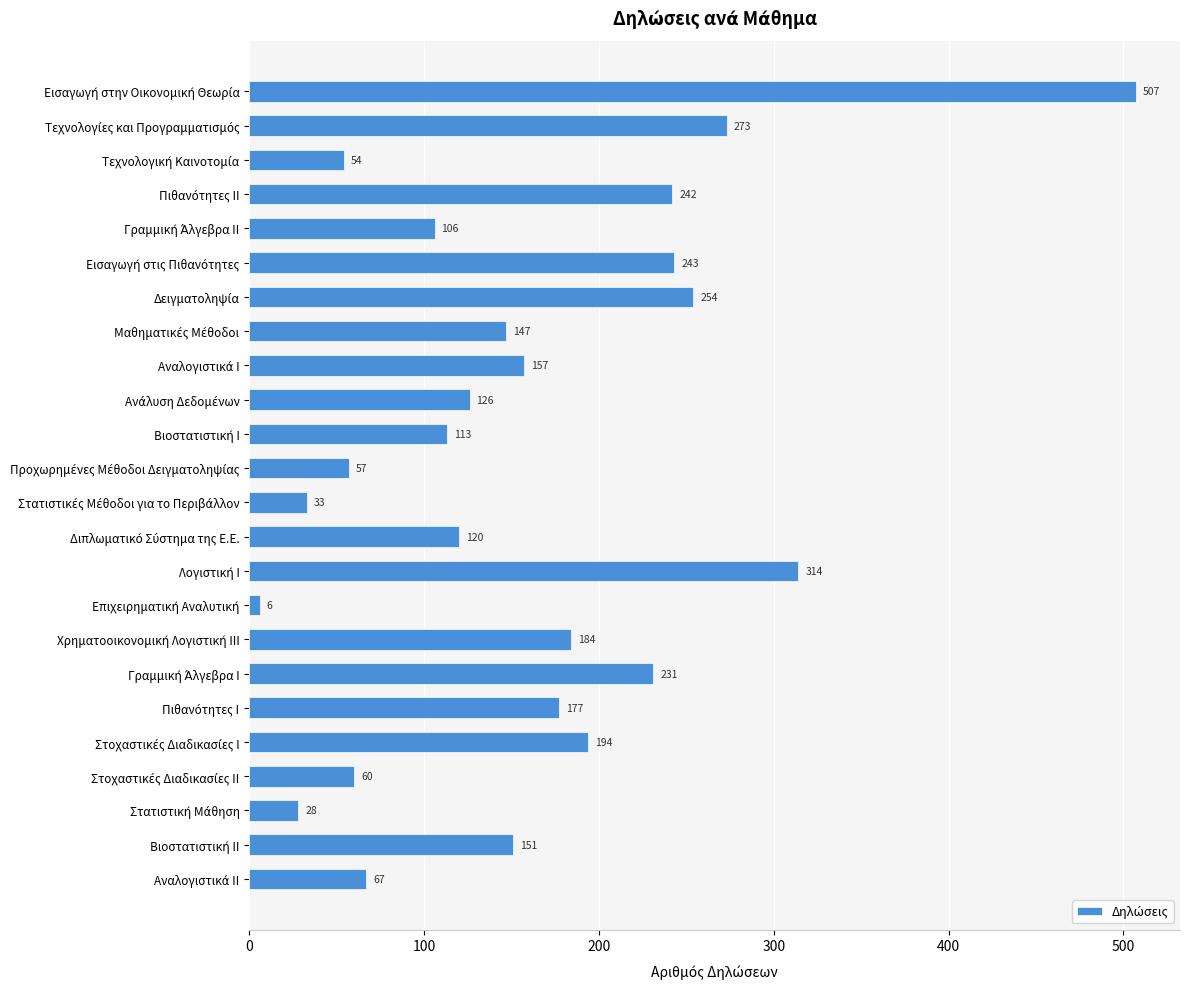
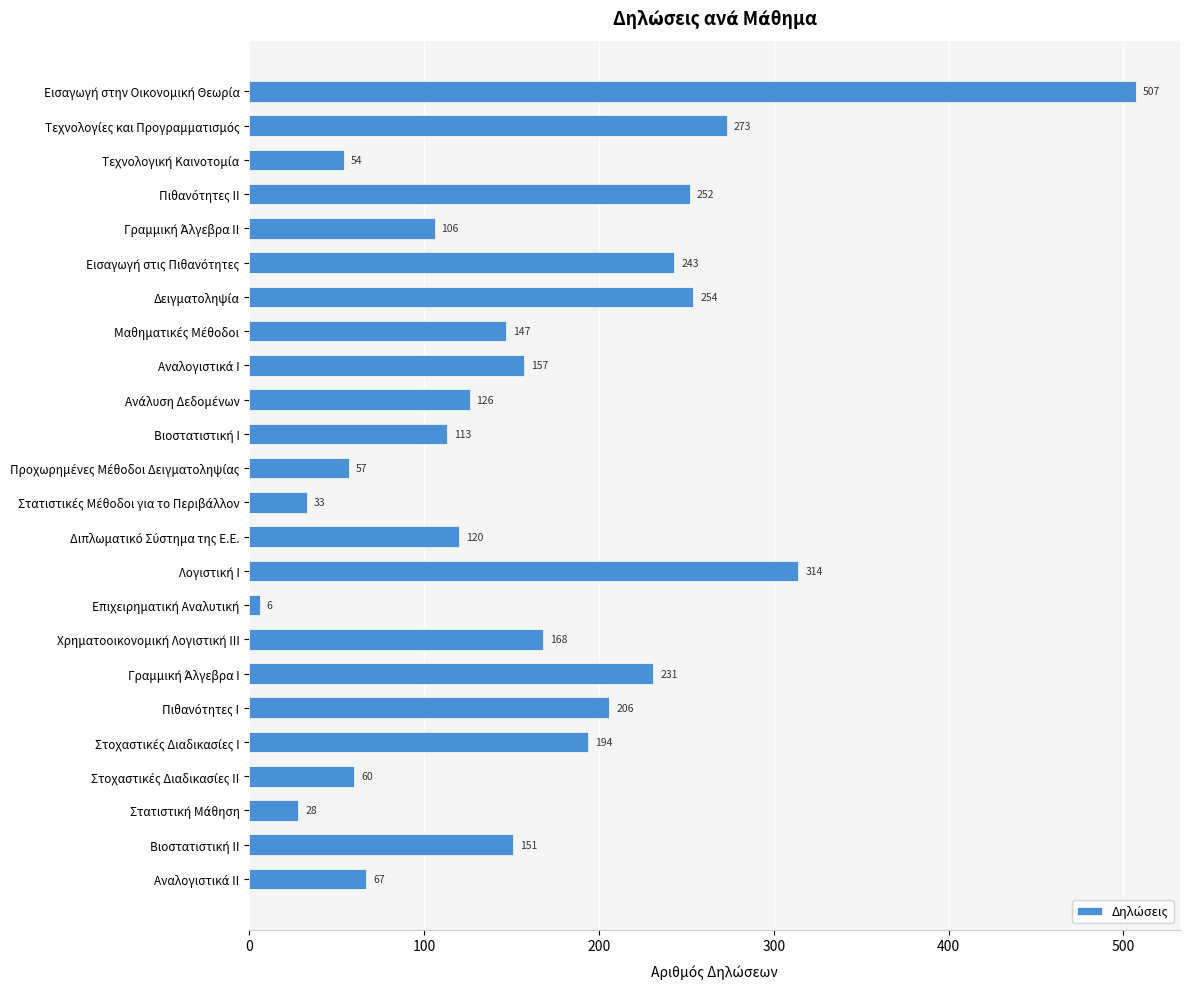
  {
    "Εισαγωγή στην Οικονομική Θεωρία": 507,
    "Τεχνολογίες και Προγραμματισμός": 273,
    "Τεχνολογική Καινοτομία": 54,
-   "Πιθανότητες ΙΙ": 242,
+   "Πιθανότητες ΙΙ": 252,
    "Γραμμική Άλγεβρα ΙΙ": 106,
    "Εισαγωγή στις Πιθανότητες": 243,
    "Δειγματοληψία": 254,
    "Μαθηματικές Μέθοδοι": 147,
    "Αναλογιστικά Ι": 157,
    "Ανάλυση Δεδομένων": 126,
    "Βιοστατιστική Ι": 113,
    "Προχωρημένες Μέθοδοι Δειγματοληψίας": 57,
    "Στατιστικές Μέθοδοι για το Περιβάλλον": 33,
    "Διπλωματικό Σύστημα της Ε.Ε.": 120,
    "Λογιστική Ι": 314,
    "Επιχειρηματική Αναλυτική": 6,
-   "Χρηματοοικονομική Λογιστική ΙΙΙ": 184,
+   "Χρηματοοικονομική Λογιστική ΙΙΙ": 168,
    "Γραμμική Άλγεβρα Ι": 231,
-   "Πιθανότητες Ι": 177,
+   "Πιθανότητες Ι": 206,
    "Στοχαστικές Διαδικασίες Ι": 194,
    "Στοχαστικές Διαδικασίες ΙΙ": 60,
    "Στατιστική Μάθηση": 28,
    "Βιοστατιστική ΙΙ": 151,
    "Αναλογιστικά ΙΙ": 67
  }
